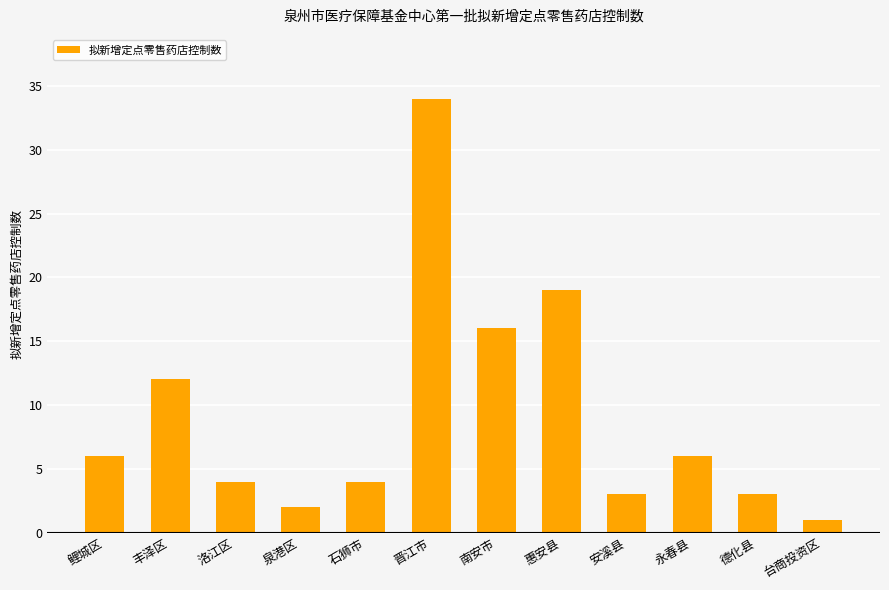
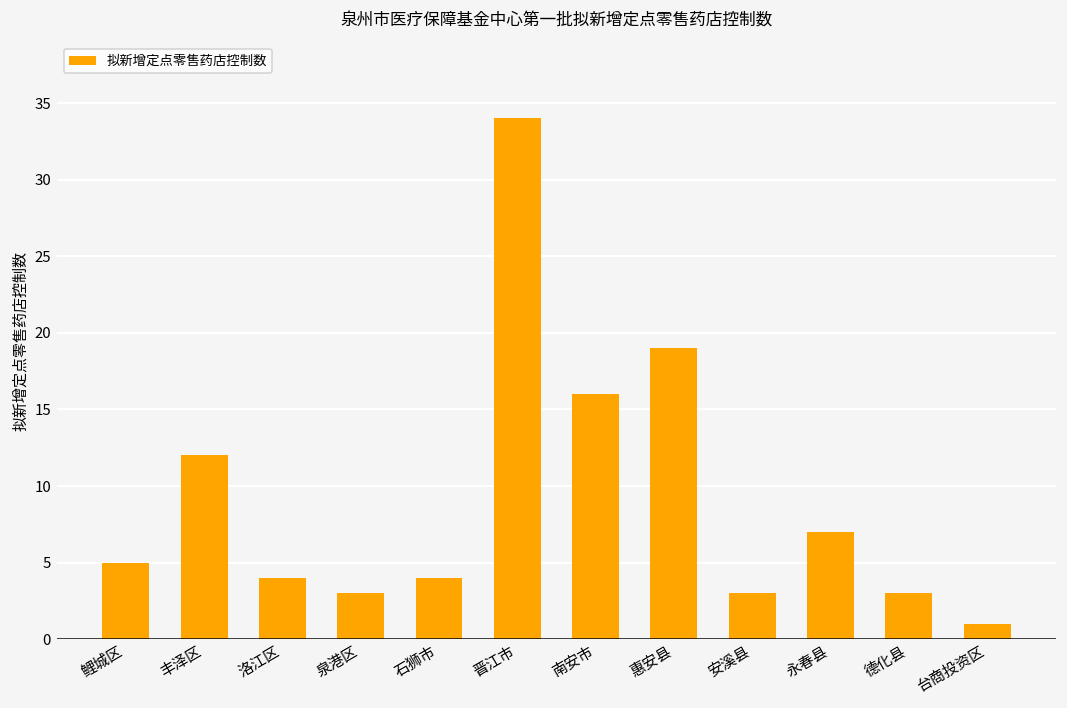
  {
-   "鲤城区": 6,
+   "鲤城区": 5,
    "丰泽区": 12,
    "洛江区": 4,
-   "泉港区": 2,
+   "泉港区": 3,
    "石狮市": 4,
    "晋江市": 34,
    "南安市": 16,
    "惠安县": 19,
    "安溪县": 3,
-   "永春县": 6,
+   "永春县": 7,
    "德化县": 3,
    "台商投资区": 1
  }
